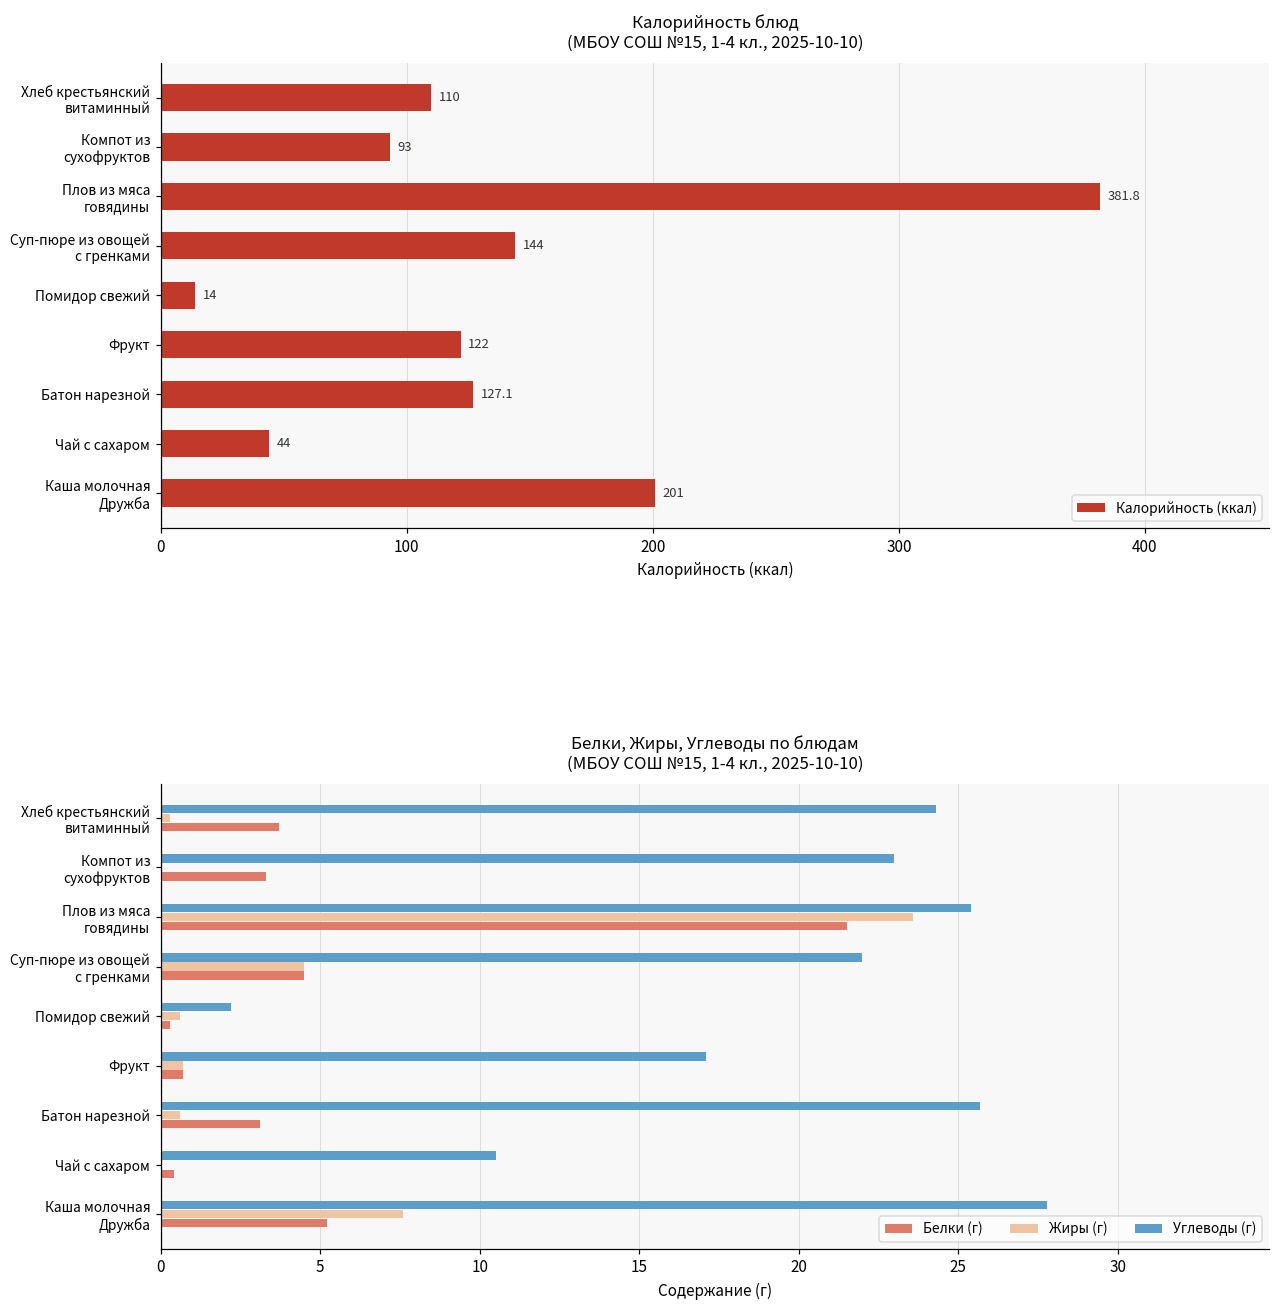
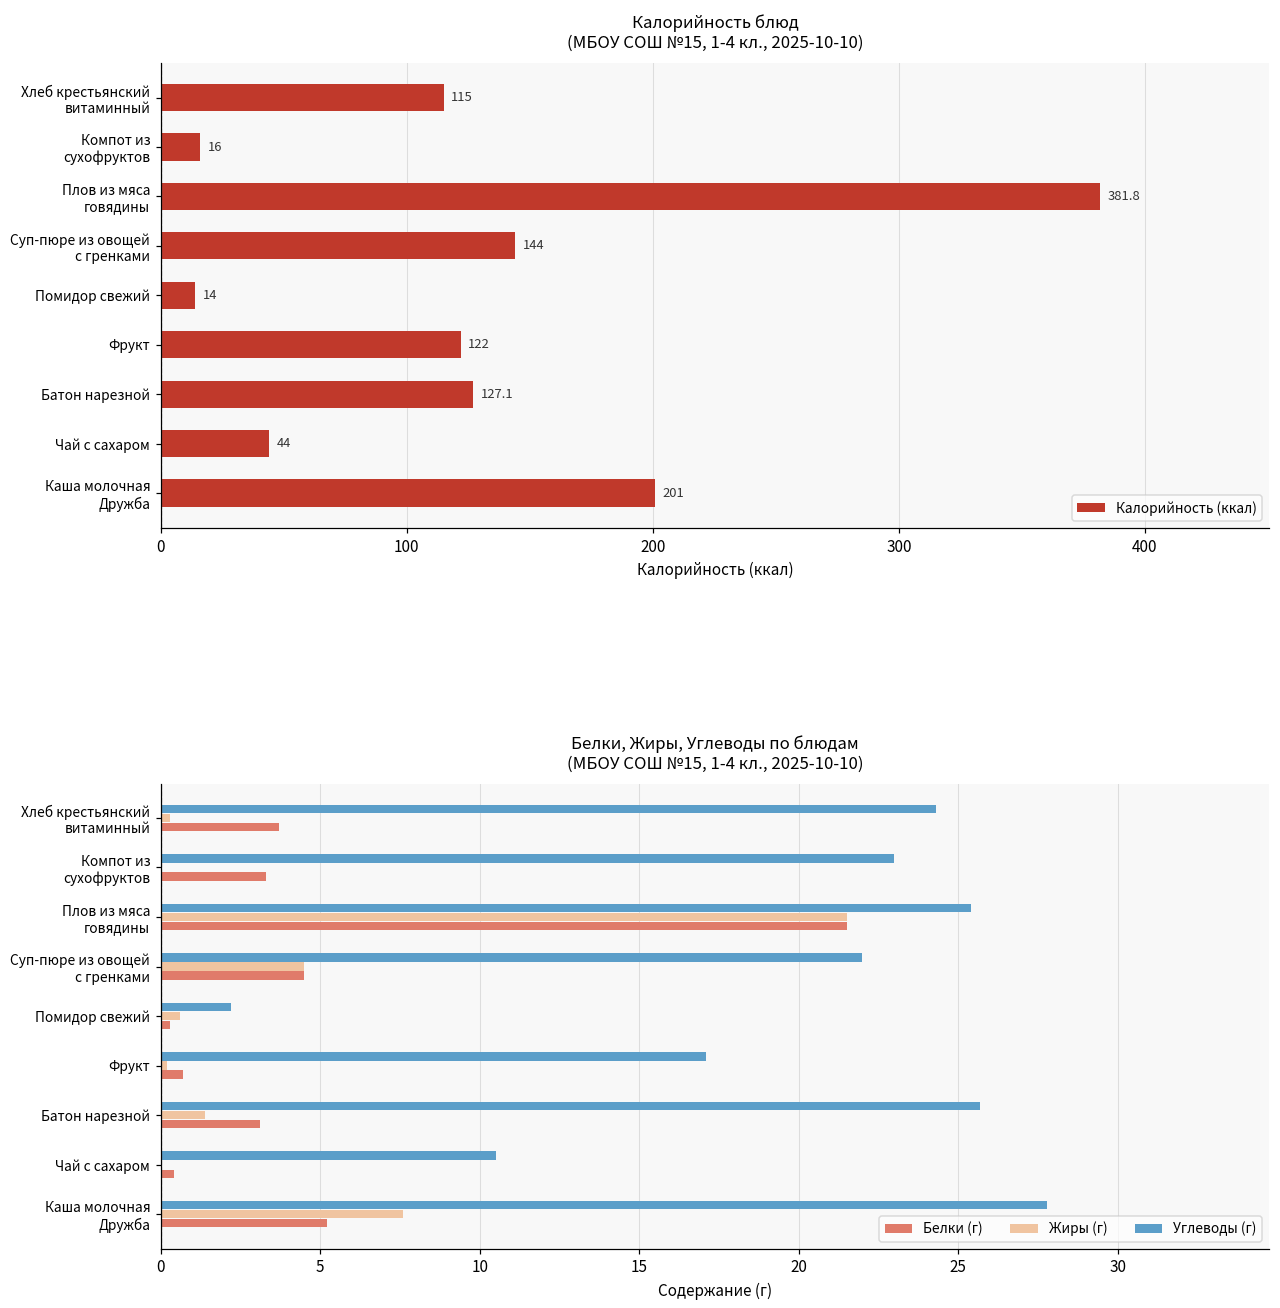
  {
    "Калорийность блюд (МБОУ СОШ №15, 1-4 кл., 2025-10-10)": {
-     "Хлеб крестьянский витаминный": 110,
-     "Компот из сухофруктов": 93,
+     "Хлеб крестьянский витаминный": 115,
+     "Компот из сухофруктов": 16,
      "Плов из мяса говядины": 381.8,
      "Суп-пюре из овощей с гренками": 144,
      "Помидор свежий": 14,
      "Фрукт": 122,
      "Батон нарезной": 127.1,
      "Чай с сахаром": 44,
      "Каша молочная Дружба": 201
    },
    "Белки, Жиры, Углеводы по блюдам (МБОУ СОШ №15, 1-4 кл., 2025-10-10)": {
      "Белки (г)": {
        "Хлеб крестьянский витаминный": 3.7,
        "Компот из сухофруктов": 3.3,
        "Плов из мяса говядины": 21.5,
        "Суп-пюре из овощей с гренками": 4.5,
        "Помидор свежий": 0.3,
        "Фрукт": 0.7,
        "Батон нарезной": 3.1,
        "Чай с сахаром": 0.4,
        "Каша молочная Дружба": 5.2
      },
      "Жиры (г)": {
        "Хлеб крестьянский витаминный": 0.3,
        "Компот из сухофруктов": 0.0,
-       "Плов из мяса говядины": 23.6,
+       "Плов из мяса говядины": 21.5,
        "Суп-пюре из овощей с гренками": 4.5,
        "Помидор свежий": 0.6,
-       "Фрукт": 0.7,
-       "Батон нарезной": 0.6,
+       "Фрукт": 0.2,
+       "Батон нарезной": 1.4,
        "Чай с сахаром": 0.0,
        "Каша молочная Дружба": 7.6
      },
      "Углеводы (г)": {
        "Хлеб крестьянский витаминный": 24.3,
        "Компот из сухофруктов": 23.0,
        "Плов из мяса говядины": 25.4,
        "Суп-пюре из овощей с гренками": 22.0,
        "Помидор свежий": 2.2,
        "Фрукт": 17.1,
        "Батон нарезной": 25.7,
        "Чай с сахаром": 10.5,
        "Каша молочная Дружба": 27.8
      }
    }
  }
